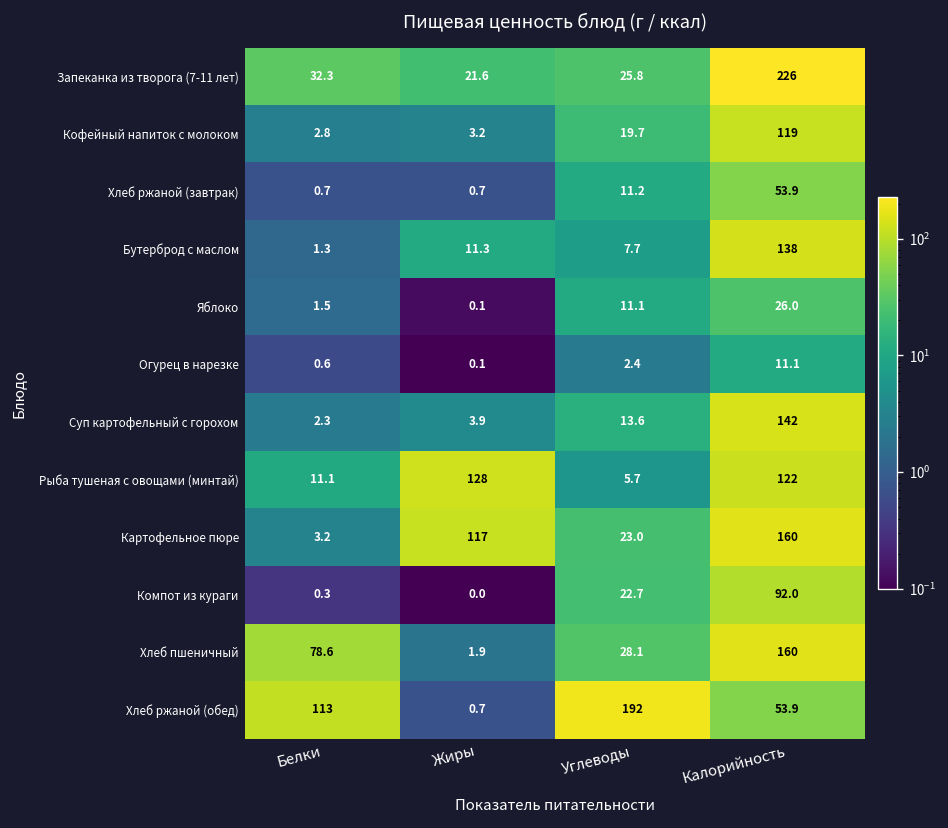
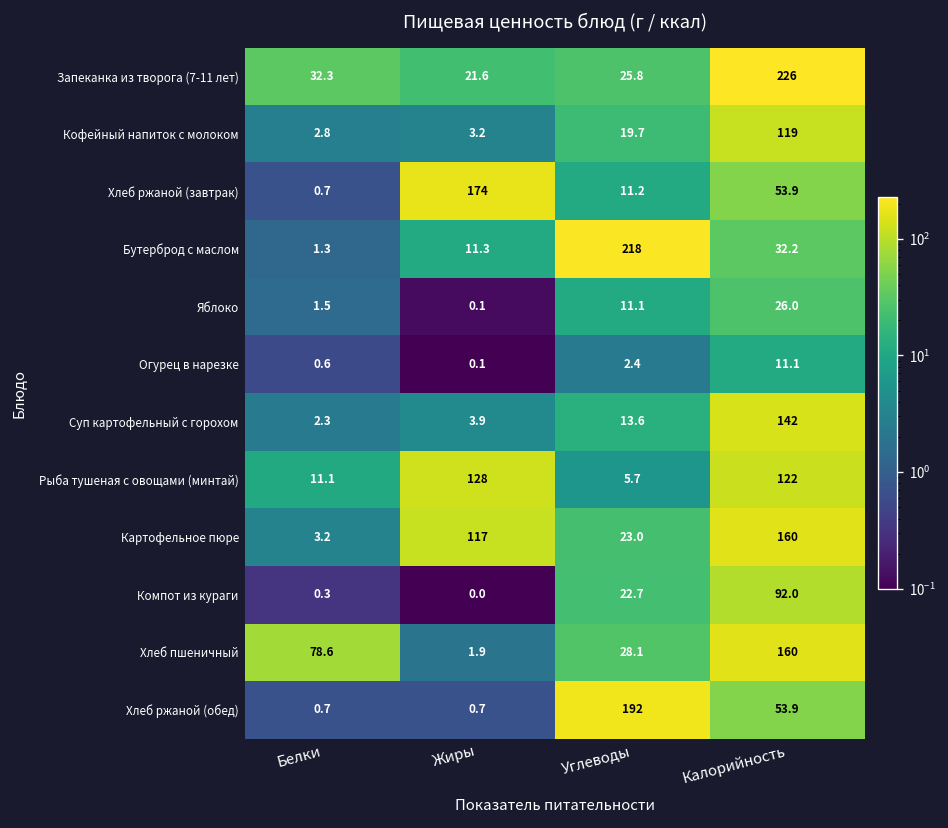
  {
    "Запеканка из творога (7-11 лет)": {
      "Белки": 32.3,
      "Жиры": 21.6,
      "Углеводы": 25.8,
      "Калорийность": 226
    },
    "Кофейный напиток с молоком": {
      "Белки": 2.8,
      "Жиры": 3.2,
      "Углеводы": 19.7,
      "Калорийность": 119
    },
    "Хлеб ржаной (завтрак)": {
      "Белки": 0.7,
-     "Жиры": 0.7,
+     "Жиры": 174,
      "Углеводы": 11.2,
      "Калорийность": 53.9
    },
    "Бутерброд с маслом": {
      "Белки": 1.3,
      "Жиры": 11.3,
-     "Углеводы": 7.7,
-     "Калорийность": 138
+     "Углеводы": 218,
+     "Калорийность": 32.2
    },
    "Яблоко": {
      "Белки": 1.5,
      "Жиры": 0.1,
      "Углеводы": 11.1,
      "Калорийность": 26.0
    },
    "Огурец в нарезке": {
      "Белки": 0.6,
      "Жиры": 0.1,
      "Углеводы": 2.4,
      "Калорийность": 11.1
    },
    "Суп картофельный с горохом": {
      "Белки": 2.3,
      "Жиры": 3.9,
      "Углеводы": 13.6,
      "Калорийность": 142
    },
    "Рыба тушеная с овощами (минтай)": {
      "Белки": 11.1,
      "Жиры": 128,
      "Углеводы": 5.7,
      "Калорийность": 122
    },
    "Картофельное пюре": {
      "Белки": 3.2,
      "Жиры": 117,
      "Углеводы": 23.0,
      "Калорийность": 160
    },
    "Компот из кураги": {
      "Белки": 0.3,
      "Жиры": 0.0,
      "Углеводы": 22.7,
      "Калорийность": 92.0
    },
    "Хлеб пшеничный": {
      "Белки": 78.6,
      "Жиры": 1.9,
      "Углеводы": 28.1,
      "Калорийность": 160
    },
    "Хлеб ржаной (обед)": {
-     "Белки": 113,
+     "Белки": 0.7,
      "Жиры": 0.7,
      "Углеводы": 192,
      "Калорийность": 53.9
    }
  }
